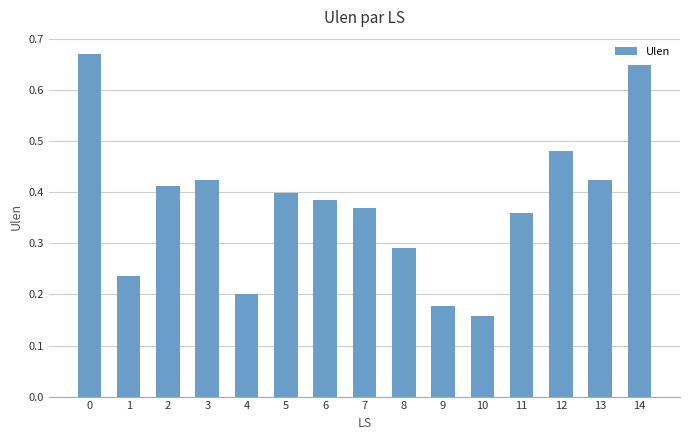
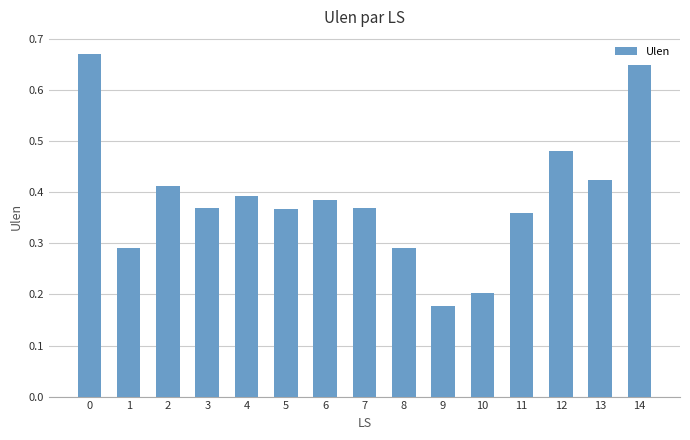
  {
    "0": 0.67,
-   "1": 0.24,
+   "1": 0.29,
    "2": 0.41,
-   "3": 0.42,
-   "4": 0.20,
-   "5": 0.40,
+   "3": 0.37,
+   "4": 0.39,
+   "5": 0.37,
    "6": 0.39,
    "7": 0.37,
    "8": 0.29,
    "9": 0.18,
-   "10": 0.16,
+   "10": 0.20,
    "11": 0.36,
    "12": 0.48,
    "13": 0.42,
    "14": 0.65
  }
